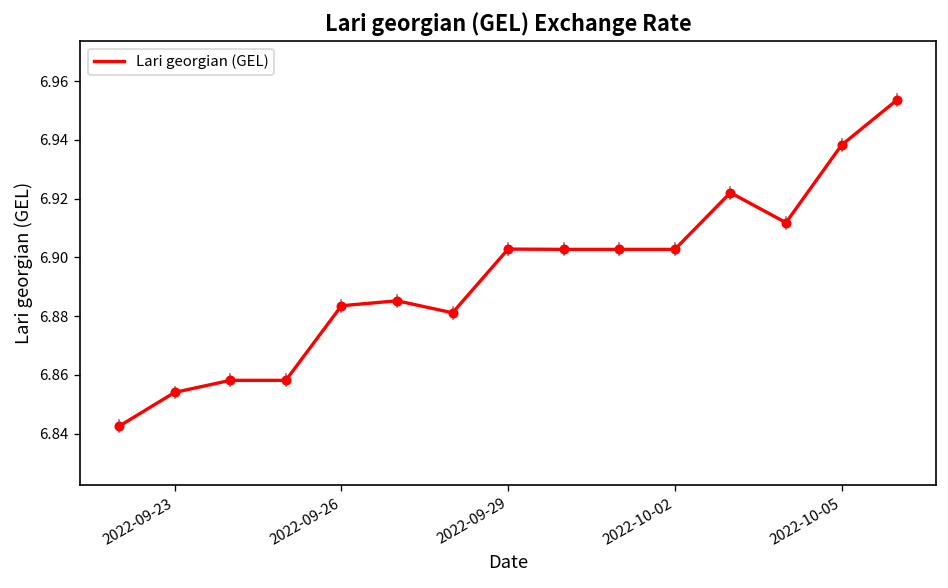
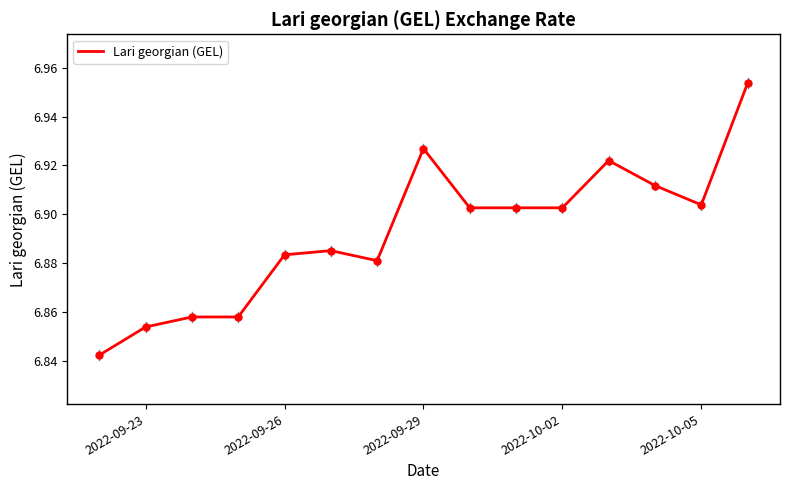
  {
    "Lari georgian (GEL)": {
      "2022-09-23": 6.854,
      "2022-09-26": 6.884,
-     "2022-09-29": 6.903,
+     "2022-09-29": 6.927,
      "2022-10-02": 6.903,
-     "2022-10-05": 6.938
+     "2022-10-05": 6.904
    }
  }
